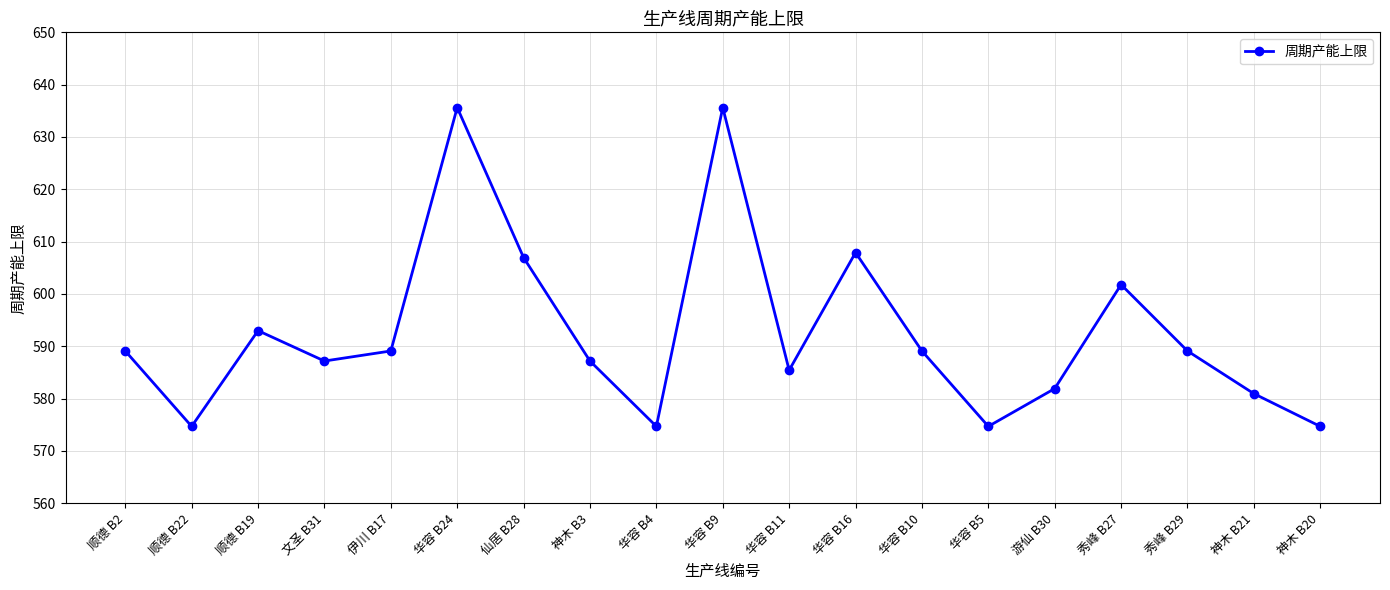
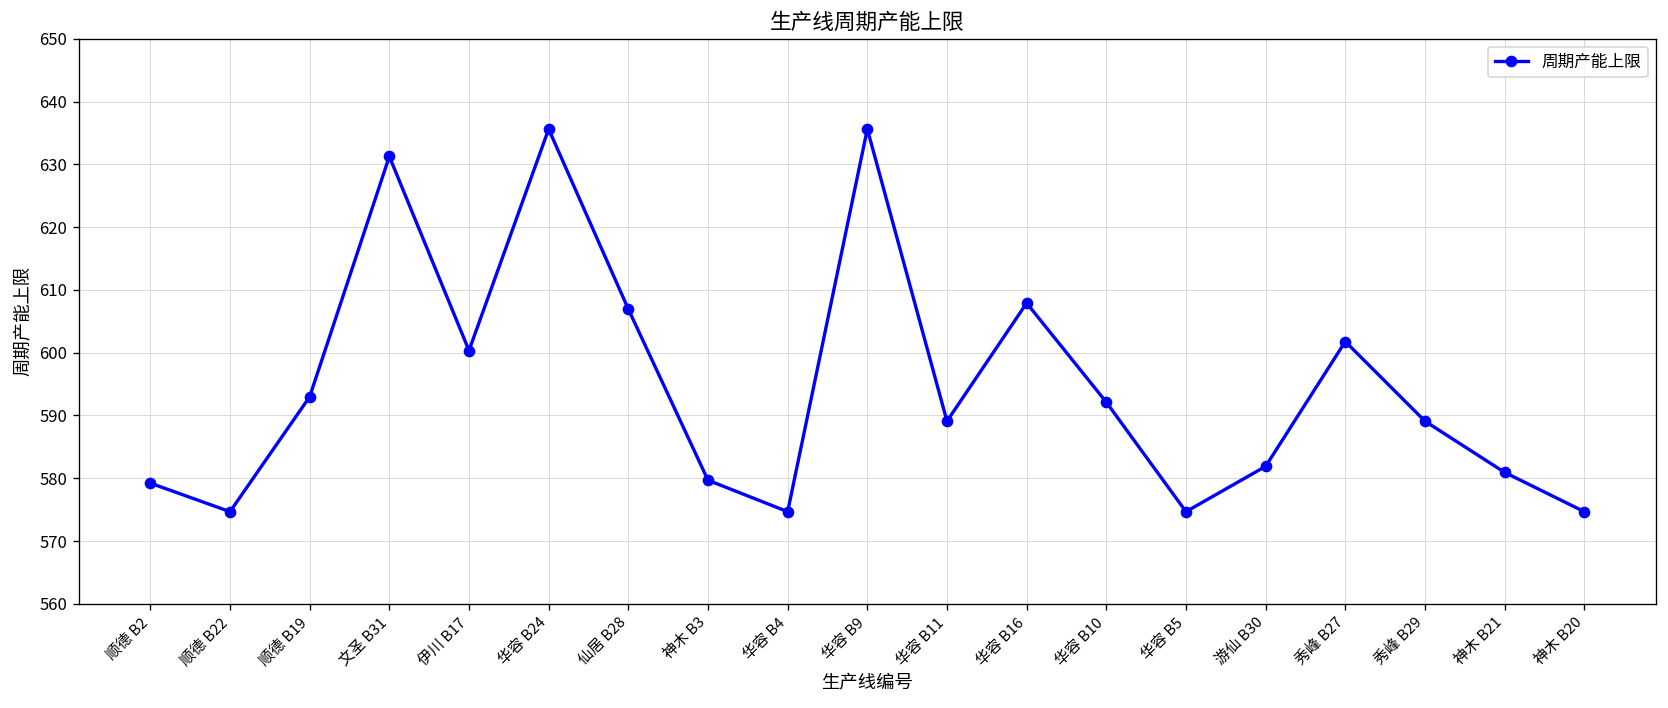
  {
-   "顺德 B2": 589,
+   "顺德 B2": 579,
    "顺德 B22": 575,
    "顺德 B19": 593,
-   "文圣 B31": 587,
-   "伊川 B17": 589,
+   "文圣 B31": 631,
+   "伊川 B17": 600,
    "华容 B24": 636,
    "仙居 B28": 607,
-   "神木 B3": 587,
+   "神木 B3": 580,
    "华容 B4": 575,
    "华容 B9": 636,
-   "华容 B11": 585,
+   "华容 B11": 589,
    "华容 B16": 608,
-   "华容 B10": 589,
+   "华容 B10": 592,
    "华容 B5": 575,
    "游仙 B30": 582,
    "秀峰 B27": 602,
    "秀峰 B29": 589,
    "神木 B21": 581,
    "神木 B20": 575
  }
